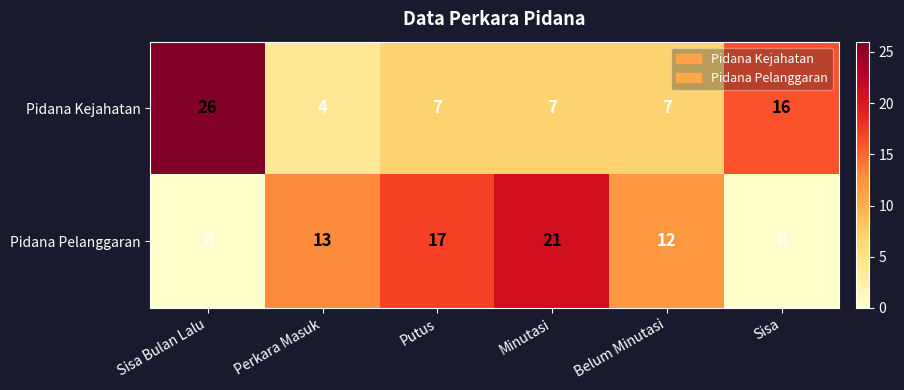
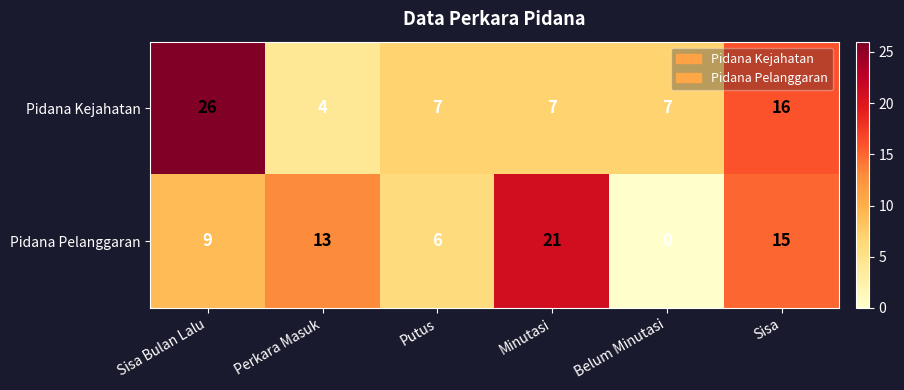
  {
    "Pidana Kejahatan": {
      "Sisa Bulan Lalu": 26,
      "Perkara Masuk": 4,
      "Putus": 7,
      "Minutasi": 7,
      "Belum Minutasi": 7,
      "Sisa": 16
    },
    "Pidana Pelanggaran": {
-     "Sisa Bulan Lalu": 0,
+     "Sisa Bulan Lalu": 9,
      "Perkara Masuk": 13,
-     "Putus": 17,
+     "Putus": 6,
      "Minutasi": 21,
-     "Belum Minutasi": 12,
-     "Sisa": 0
+     "Belum Minutasi": 0,
+     "Sisa": 15
    }
  }
